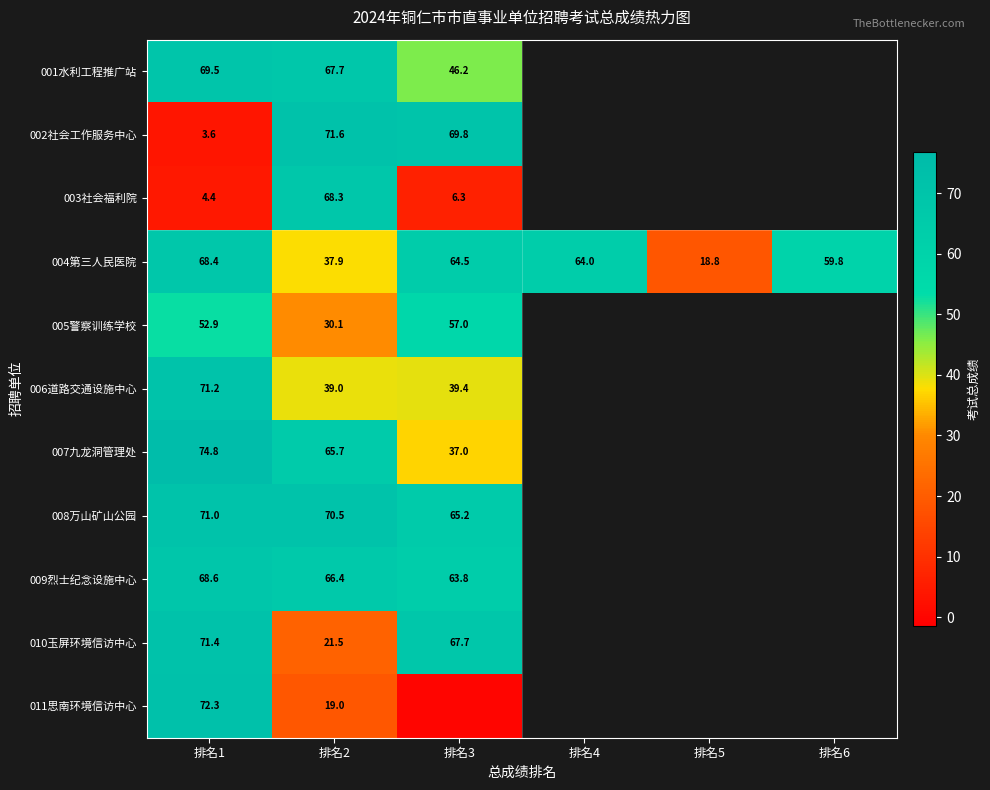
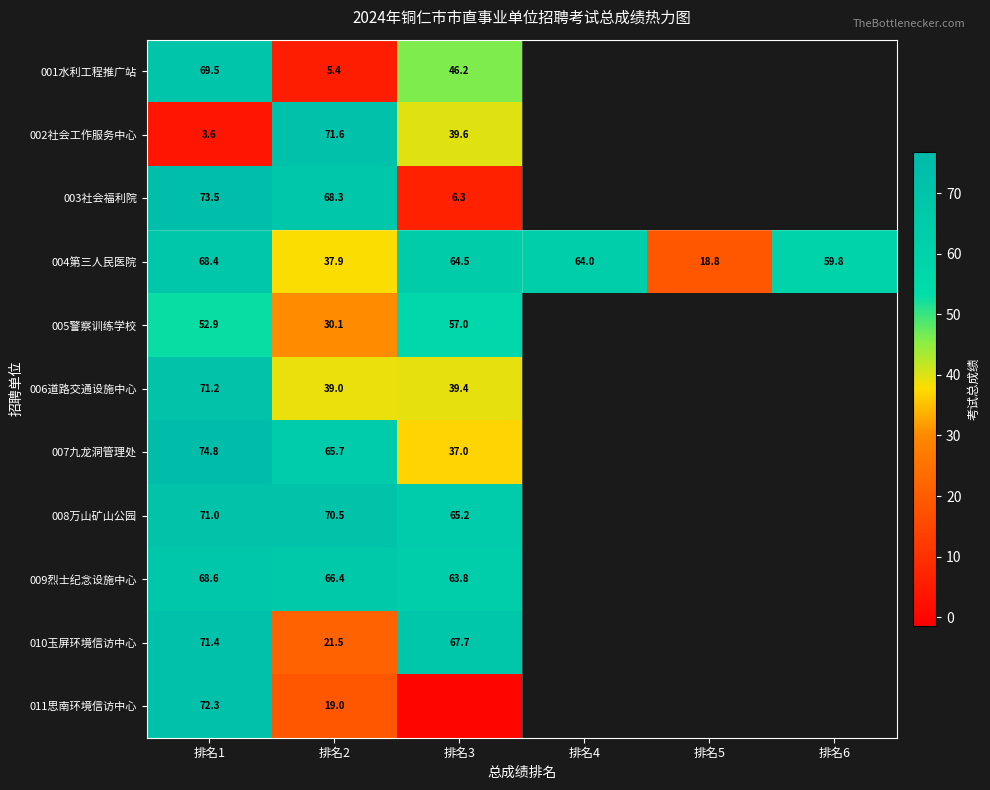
  {
    "001水利工程推广站": {
      "排名1": 69.5,
-     "排名2": 67.7,
+     "排名2": 5.4,
      "排名3": 46.2
    },
    "002社会工作服务中心": {
      "排名1": 3.6,
      "排名2": 71.6,
-     "排名3": 69.8
+     "排名3": 39.6
    },
    "003社会福利院": {
-     "排名1": 4.4,
+     "排名1": 73.5,
      "排名2": 68.3,
      "排名3": 6.3
    },
    "004第三人民医院": {
      "排名1": 68.4,
      "排名2": 37.9,
      "排名3": 64.5,
      "排名4": 64.0,
      "排名5": 18.8,
      "排名6": 59.8
    },
    "005警察训练学校": {
      "排名1": 52.9,
      "排名2": 30.1,
      "排名3": 57.0
    },
    "006道路交通设施中心": {
      "排名1": 71.2,
      "排名2": 39.0,
      "排名3": 39.4
    },
    "007九龙洞管理处": {
      "排名1": 74.8,
      "排名2": 65.7,
      "排名3": 37.0
    },
    "008万山矿山公园": {
      "排名1": 71.0,
      "排名2": 70.5,
      "排名3": 65.2
    },
    "009烈士纪念设施中心": {
      "排名1": 68.6,
      "排名2": 66.4,
      "排名3": 63.8
    },
    "010玉屏环境信访中心": {
      "排名1": 71.4,
      "排名2": 21.5,
      "排名3": 67.7
    },
    "011思南环境信访中心": {
      "排名1": 72.3,
      "排名2": 19.0
    }
  }
